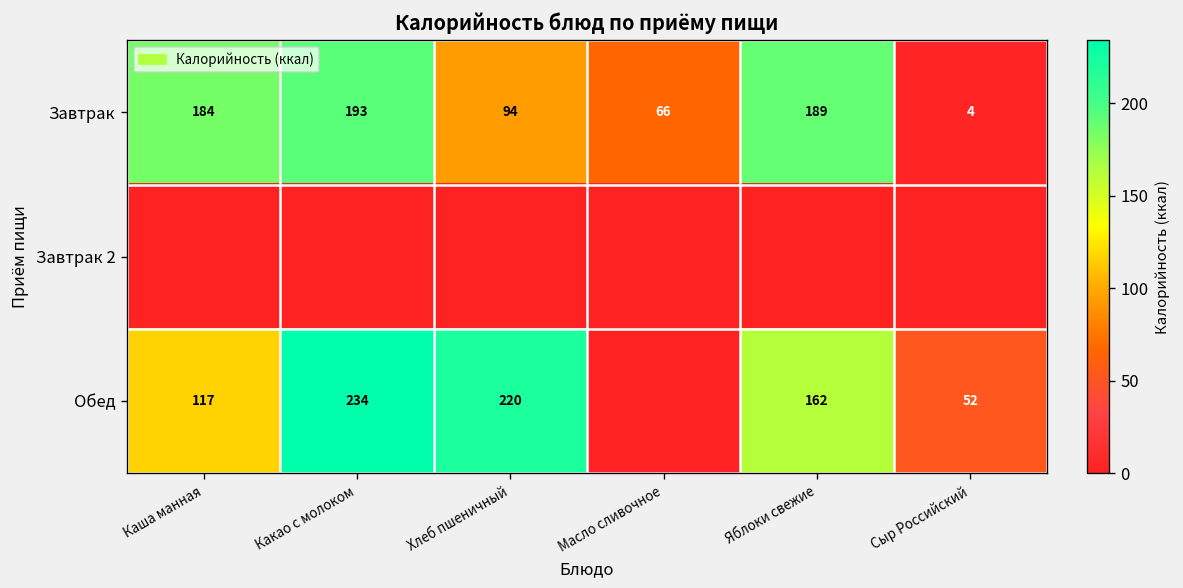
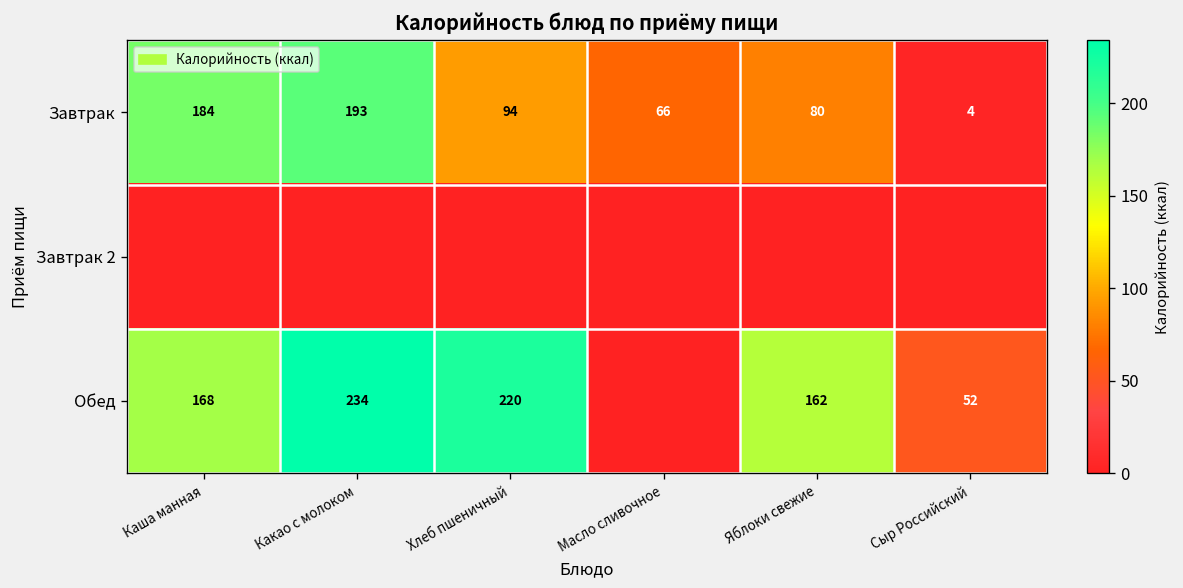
  {
    "Завтрак": {
      "Каша манная": 184,
      "Какао с молоком": 193,
      "Хлеб пшеничный": 94,
      "Масло сливочное": 66,
-     "Яблоки свежие": 189,
+     "Яблоки свежие": 80,
      "Сыр Российский": 4
    },
    "Обед": {
-     "Каша манная": 117,
+     "Каша манная": 168,
      "Какао с молоком": 234,
      "Хлеб пшеничный": 220,
      "Яблоки свежие": 162,
      "Сыр Российский": 52
    }
  }
